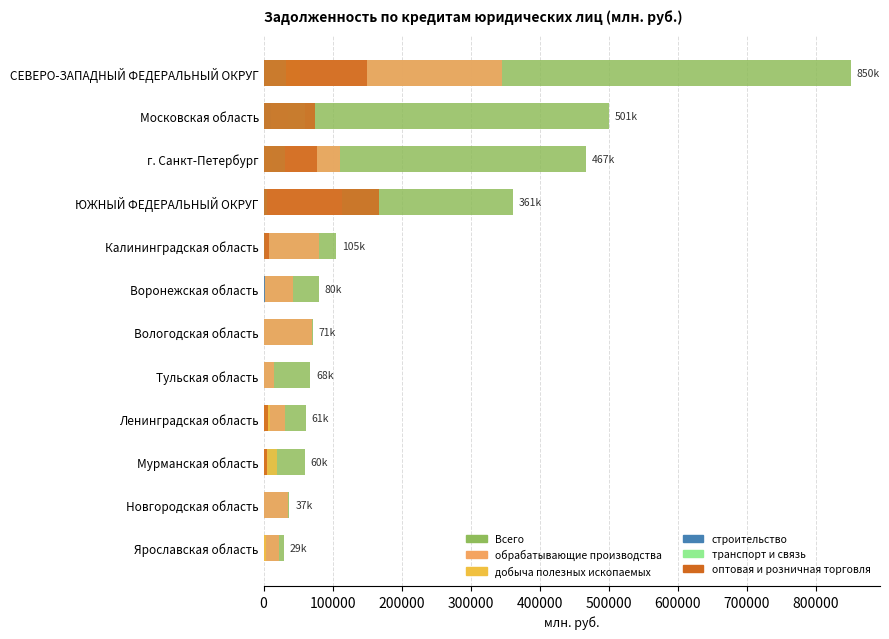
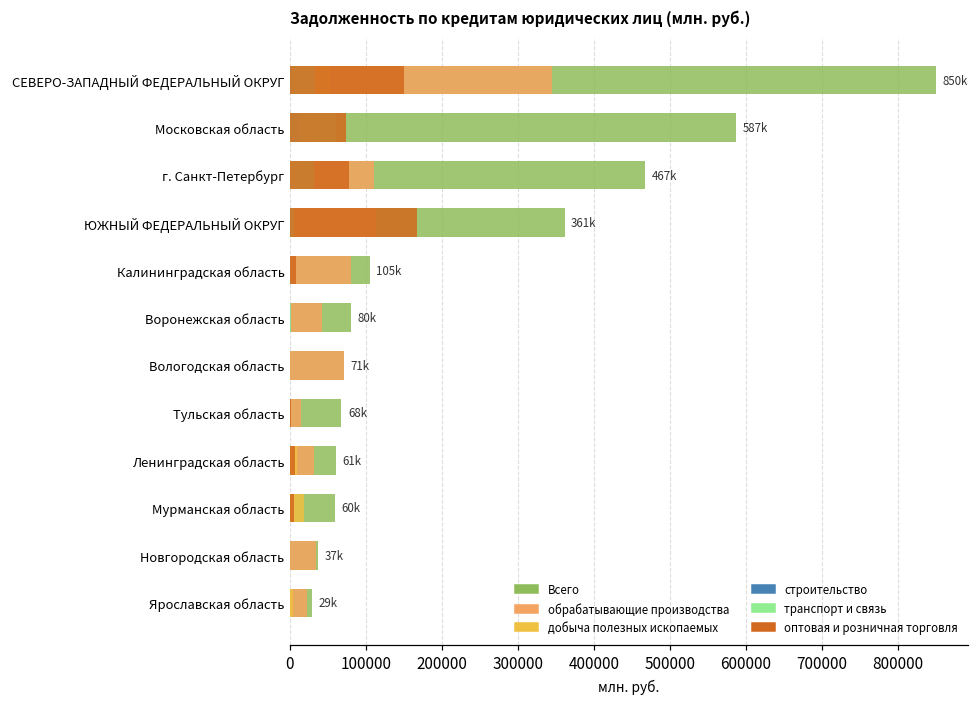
  {
    "Всего": {
      "СЕВЕРО-ЗАПАДНЫЙ ФЕДЕРАЛЬНЫЙ ОКРУГ": "850k",
-     "Московская область": "501k",
+     "Московская область": "587k",
      "г. Санкт-Петербург": "467k",
      "ЮЖНЫЙ ФЕДЕРАЛЬНЫЙ ОКРУГ": "361k",
      "Калининградская область": "105k",
      "Воронежская область": "80k",
      "Вологодская область": "71k",
      "Тульская область": "68k",
      "Ленинградская область": "61k",
      "Мурманская область": "60k",
      "Новгородская область": "37k",
      "Ярославская область": "29k"
    },
    "строительство": {
      "Ленинградская область": "0",
      "Мурманская область": "0"
    },
    "транспорт и связь": {
      "Вологодская область": "0",
      "Тульская область": "0",
      "Ленинградская область": "0",
      "Мурманская область": "0",
      "Новгородская область": "0"
    },
    "оптовая и розничная торговля": {
      "Вологодская область": "0",
      "Новгородская область": "0"
    }
  }
